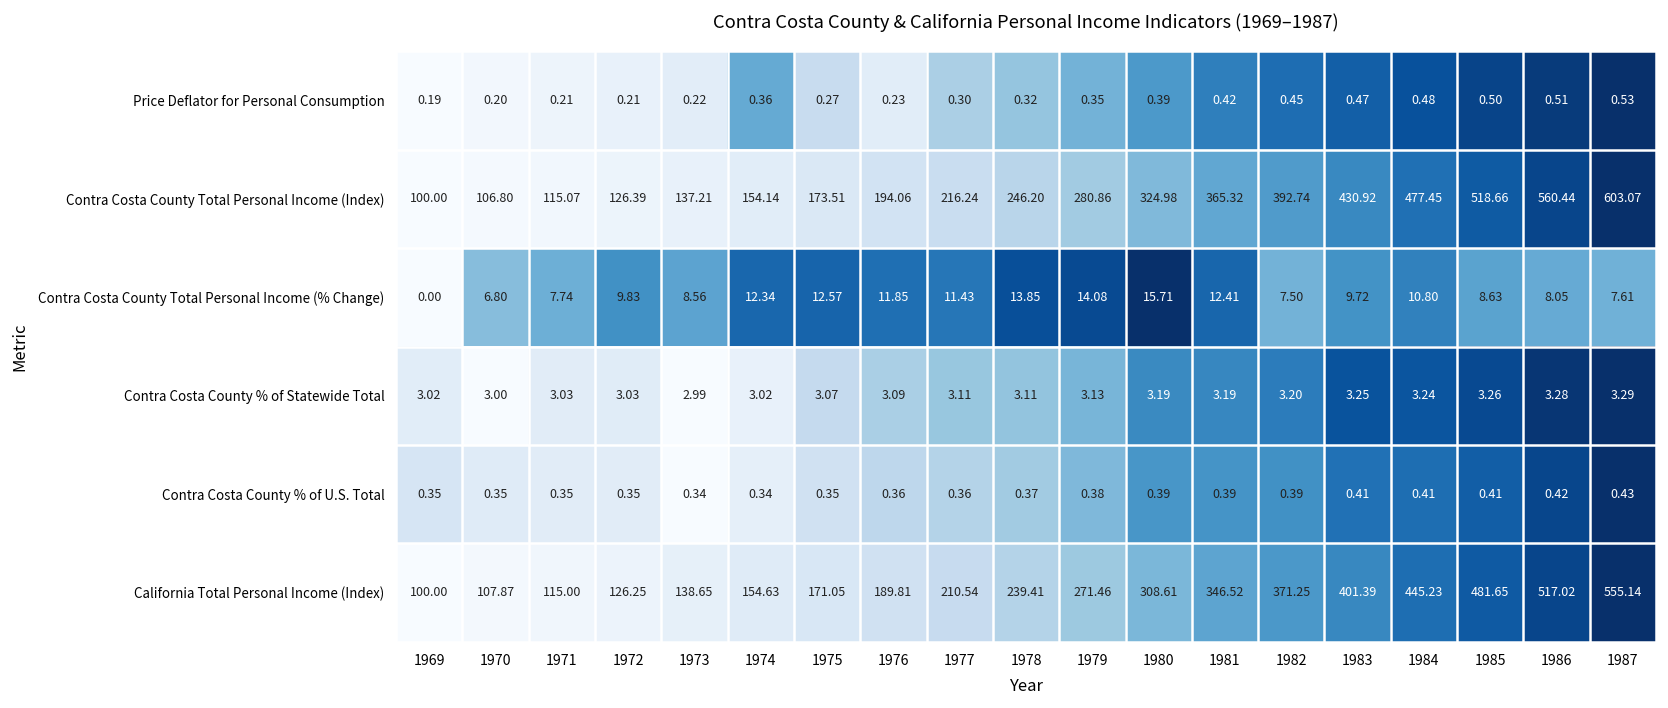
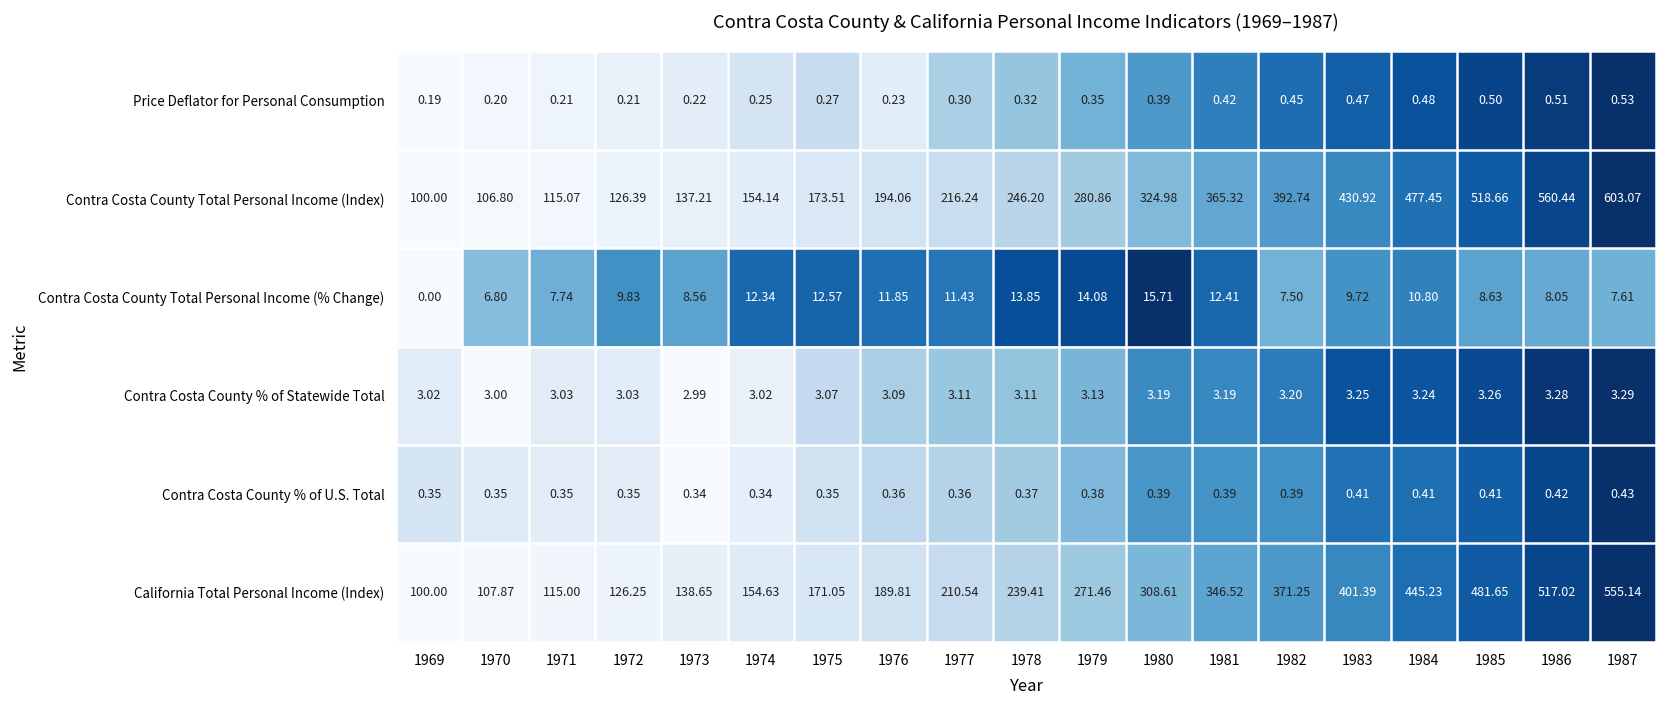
  {
    "Price Deflator for Personal Consumption": {
      "1969": 0.19,
      "1970": 0.20,
      "1971": 0.21,
      "1972": 0.21,
      "1973": 0.22,
-     "1974": 0.36,
+     "1974": 0.25,
      "1975": 0.27,
      "1976": 0.23,
      "1977": 0.30,
      "1978": 0.32,
      "1979": 0.35,
      "1980": 0.39,
      "1981": 0.42,
      "1982": 0.45,
      "1983": 0.47,
      "1984": 0.48,
      "1985": 0.50,
      "1986": 0.51,
      "1987": 0.53
    },
    "Contra Costa County Total Personal Income (Index)": {
      "1969": 100.00,
      "1970": 106.80,
      "1971": 115.07,
      "1972": 126.39,
      "1973": 137.21,
      "1974": 154.14,
      "1975": 173.51,
      "1976": 194.06,
      "1977": 216.24,
      "1978": 246.20,
      "1979": 280.86,
      "1980": 324.98,
      "1981": 365.32,
      "1982": 392.74,
      "1983": 430.92,
      "1984": 477.45,
      "1985": 518.66,
      "1986": 560.44,
      "1987": 603.07
    },
    "Contra Costa County Total Personal Income (% Change)": {
      "1969": 0.00,
      "1970": 6.80,
      "1971": 7.74,
      "1972": 9.83,
      "1973": 8.56,
      "1974": 12.34,
      "1975": 12.57,
      "1976": 11.85,
      "1977": 11.43,
      "1978": 13.85,
      "1979": 14.08,
      "1980": 15.71,
      "1981": 12.41,
      "1982": 7.50,
      "1983": 9.72,
      "1984": 10.80,
      "1985": 8.63,
      "1986": 8.05,
      "1987": 7.61
    },
    "Contra Costa County % of Statewide Total": {
      "1969": 3.02,
      "1970": 3.00,
      "1971": 3.03,
      "1972": 3.03,
      "1973": 2.99,
      "1974": 3.02,
      "1975": 3.07,
      "1976": 3.09,
      "1977": 3.11,
      "1978": 3.11,
      "1979": 3.13,
      "1980": 3.19,
      "1981": 3.19,
      "1982": 3.20,
      "1983": 3.25,
      "1984": 3.24,
      "1985": 3.26,
      "1986": 3.28,
      "1987": 3.29
    },
    "Contra Costa County % of U.S. Total": {
      "1969": 0.35,
      "1970": 0.35,
      "1971": 0.35,
      "1972": 0.35,
      "1973": 0.34,
      "1974": 0.34,
      "1975": 0.35,
      "1976": 0.36,
      "1977": 0.36,
      "1978": 0.37,
      "1979": 0.38,
      "1980": 0.39,
      "1981": 0.39,
      "1982": 0.39,
      "1983": 0.41,
      "1984": 0.41,
      "1985": 0.41,
      "1986": 0.42,
      "1987": 0.43
    },
    "California Total Personal Income (Index)": {
      "1969": 100.00,
      "1970": 107.87,
      "1971": 115.00,
      "1972": 126.25,
      "1973": 138.65,
      "1974": 154.63,
      "1975": 171.05,
      "1976": 189.81,
      "1977": 210.54,
      "1978": 239.41,
      "1979": 271.46,
      "1980": 308.61,
      "1981": 346.52,
      "1982": 371.25,
      "1983": 401.39,
      "1984": 445.23,
      "1985": 481.65,
      "1986": 517.02,
      "1987": 555.14
    }
  }
